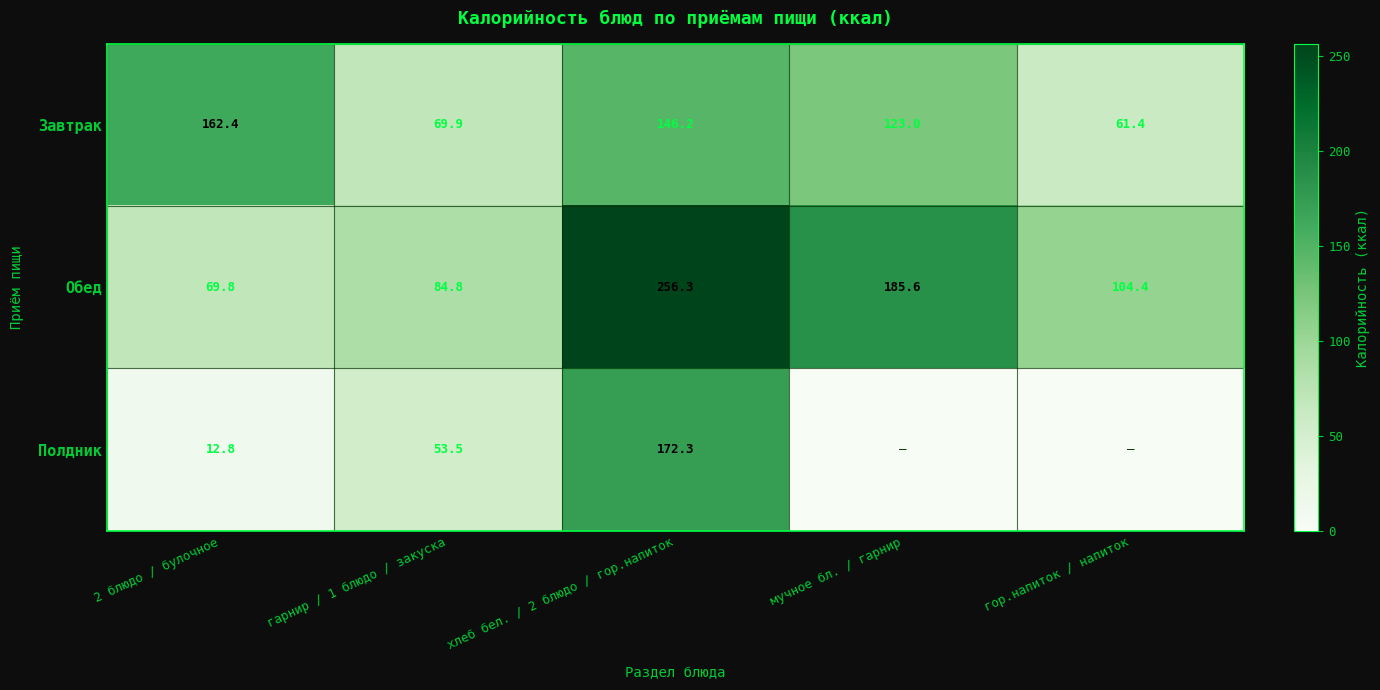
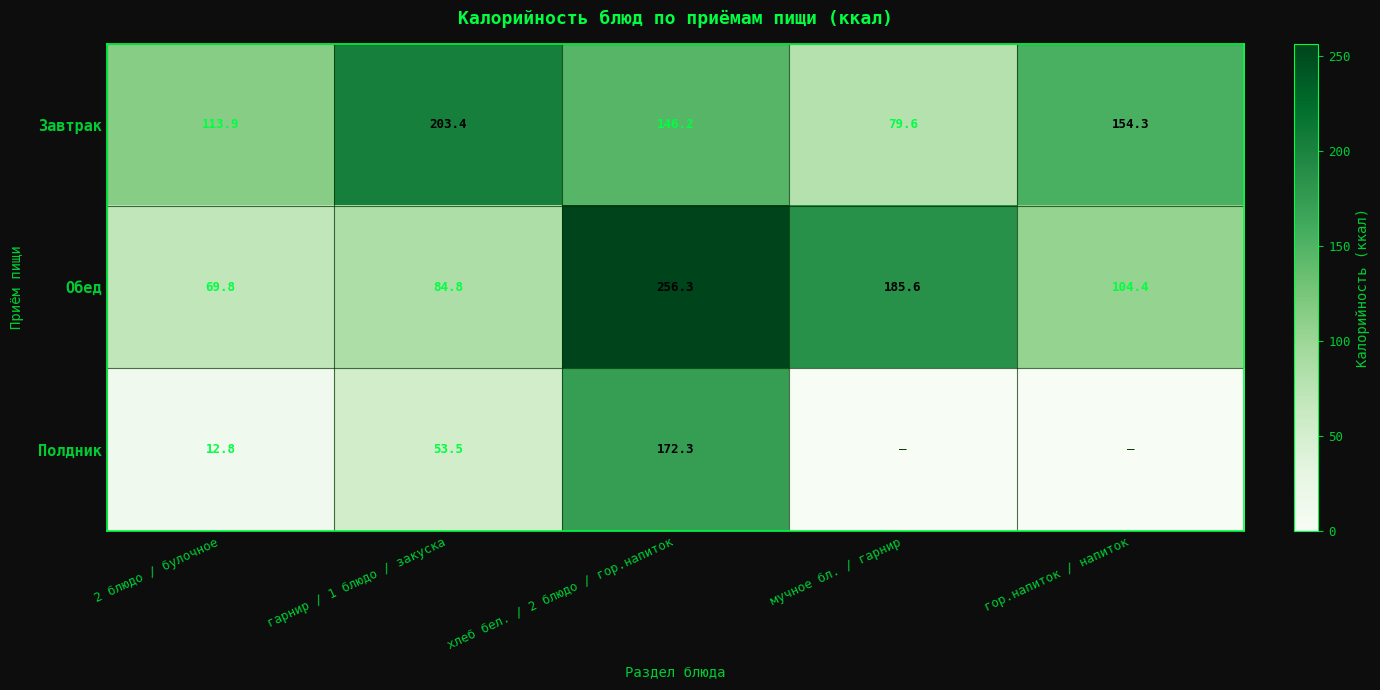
  {
    "Завтрак": {
-     "2 блюдо / булочное": 162.4,
-     "гарнир / 1 блюдо / закуска": 69.9,
+     "2 блюдо / булочное": 113.9,
+     "гарнир / 1 блюдо / закуска": 203.4,
      "хлеб бел. / 2 блюдо / гор.напиток": 146.2,
-     "мучное бл. / гарнир": 123.0,
-     "гор.напиток / напиток": 61.4
+     "мучное бл. / гарнир": 79.6,
+     "гор.напиток / напиток": 154.3
    },
    "Обед": {
      "2 блюдо / булочное": 69.8,
      "гарнир / 1 блюдо / закуска": 84.8,
      "хлеб бел. / 2 блюдо / гор.напиток": 256.3,
      "мучное бл. / гарнир": 185.6,
      "гор.напиток / напиток": 104.4
    },
    "Полдник": {
      "2 блюдо / булочное": 12.8,
      "гарнир / 1 блюдо / закуска": 53.5,
      "хлеб бел. / 2 блюдо / гор.напиток": 172.3
    }
  }
